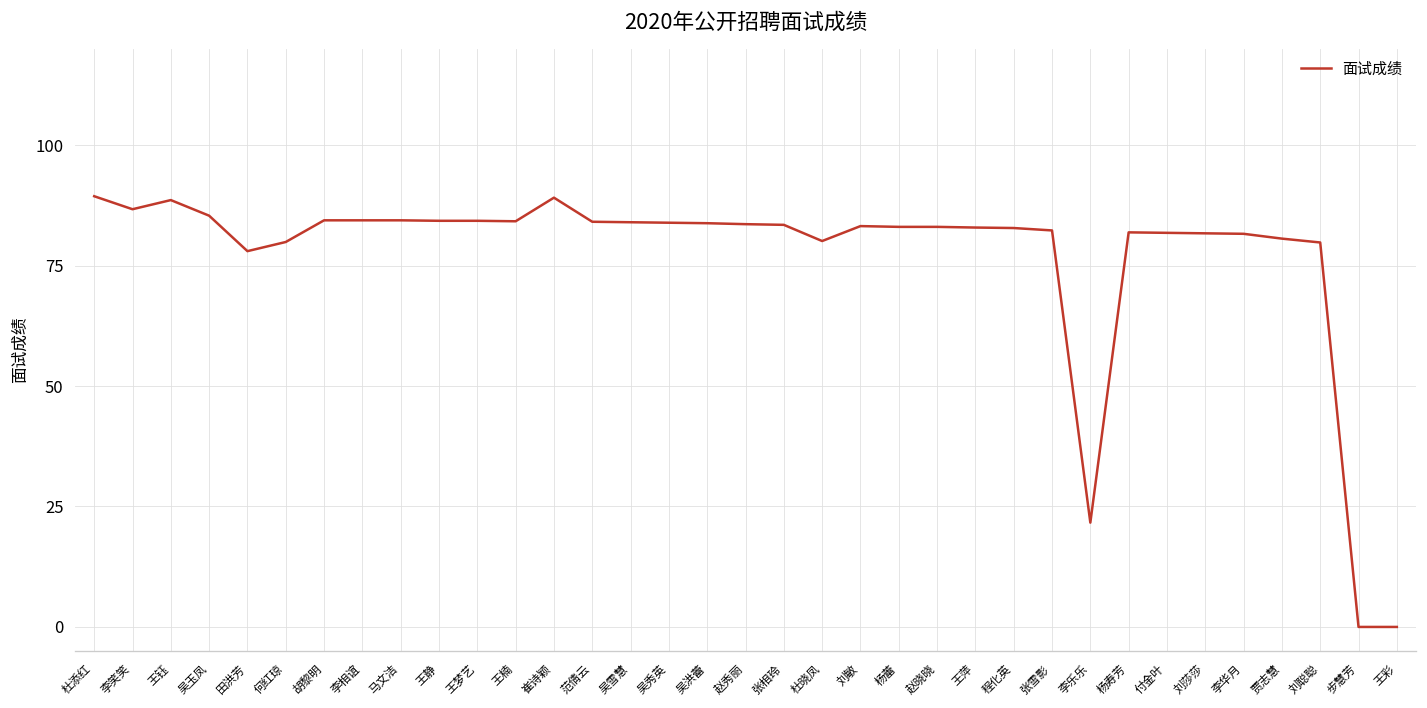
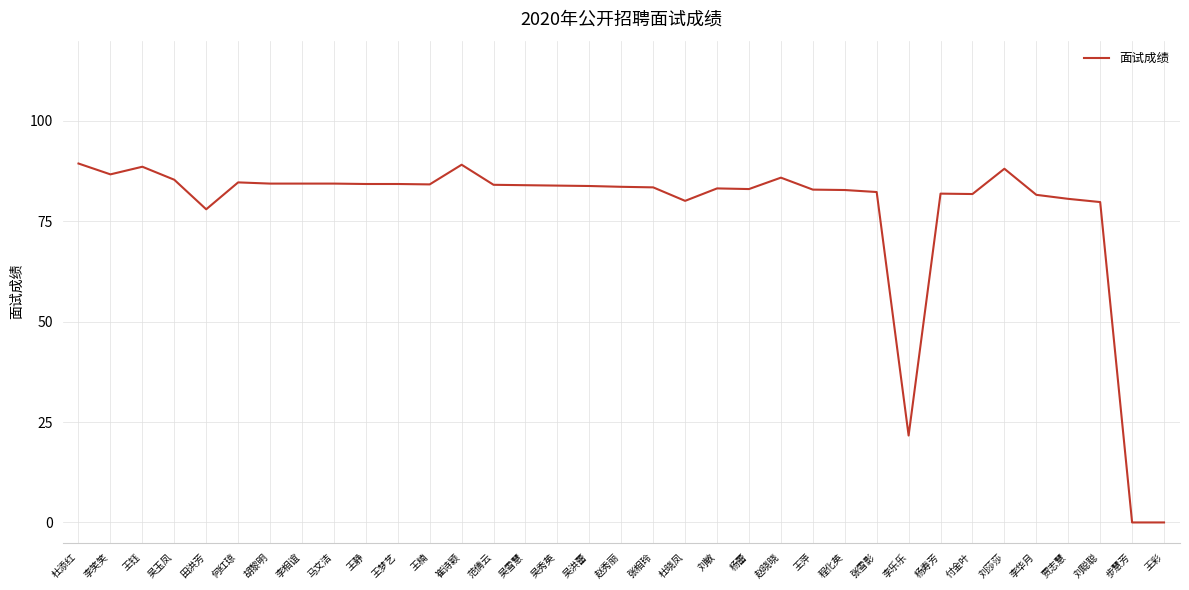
  {
    "杜添红": 89,
    "李笑笑": 87,
    "王钰": 89,
    "吴玉凤": 85,
    "田洪芳": 78,
-   "何红琼": 80,
+   "何红琼": 85,
    "胡黎明": 84,
    "李相谊": 84,
    "马文洁": 84,
    "王静": 84,
    "王梦艺": 84,
    "王楠": 84,
    "崔诗颖": 89,
    "范倩云": 84,
    "吴雪慧": 84,
    "吴秀英": 84,
    "吴洪蕾": 84,
    "赵秀丽": 84,
    "张相玲": 83,
    "杜晓凤": 80,
    "刘敏": 83,
    "杨蕾": 83,
-   "赵晓晓": 83,
+   "赵晓晓": 86,
    "王萍": 83,
    "程化英": 83,
    "张雪影": 82,
    "李乐乐": 22,
    "杨寿芳": 82,
    "付金叶": 82,
-   "刘莎莎": 82,
+   "刘莎莎": 88,
    "李华月": 82,
    "贾志慧": 81,
    "刘聪聪": 80,
    "步慧芳": 0,
    "王彩": 0
  }
